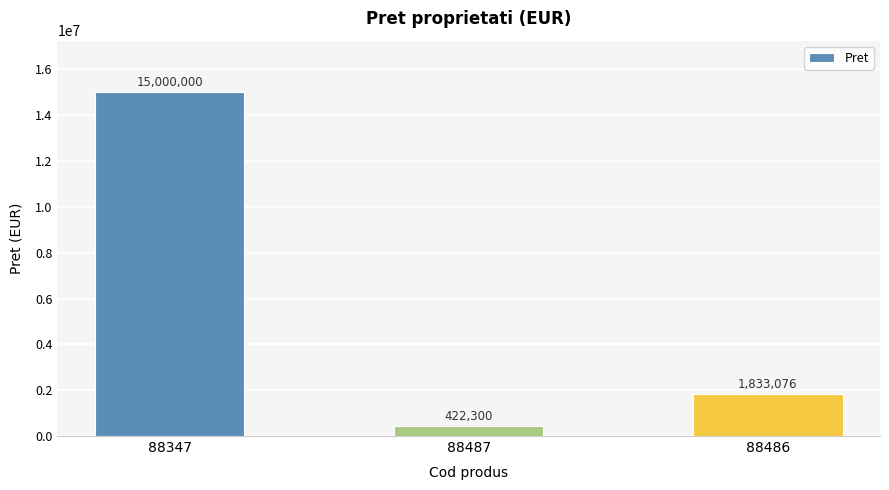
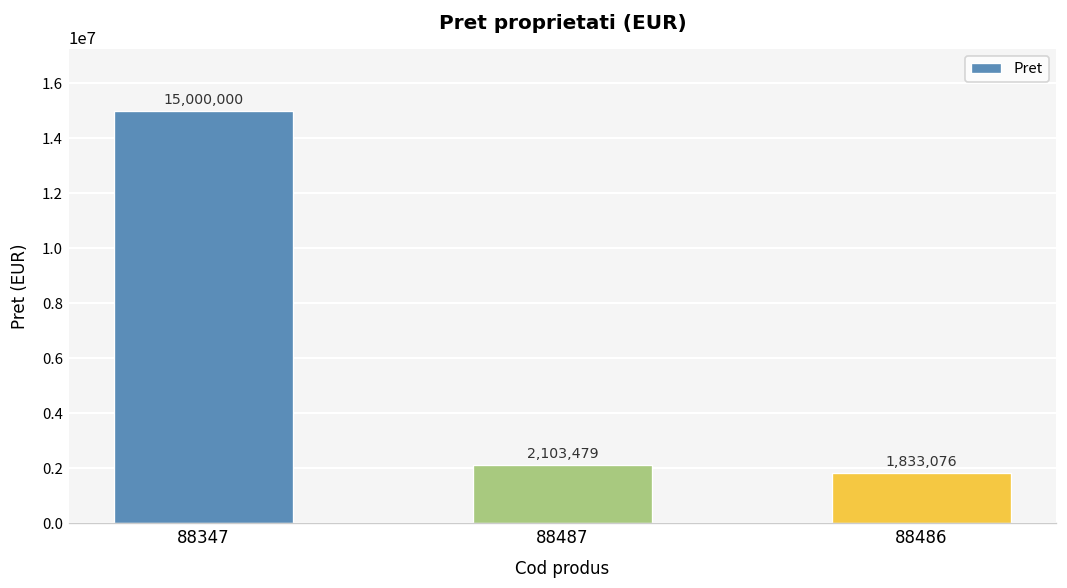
  {
    "88347": "15,000,000",
-   "88487": "422,300",
+   "88487": "2,103,479",
    "88486": "1,833,076"
  }
